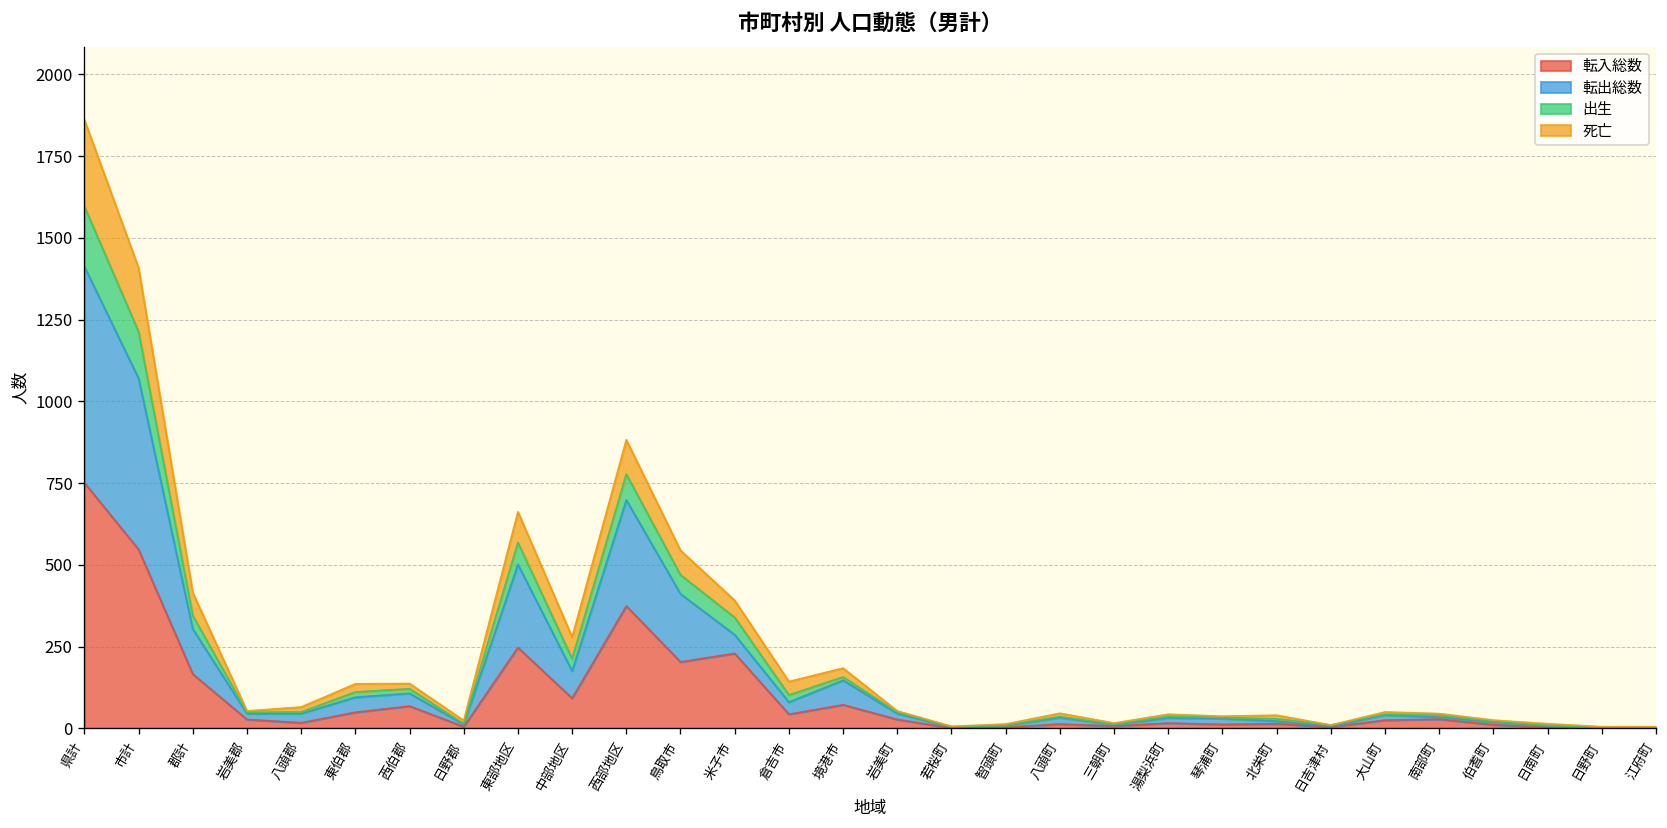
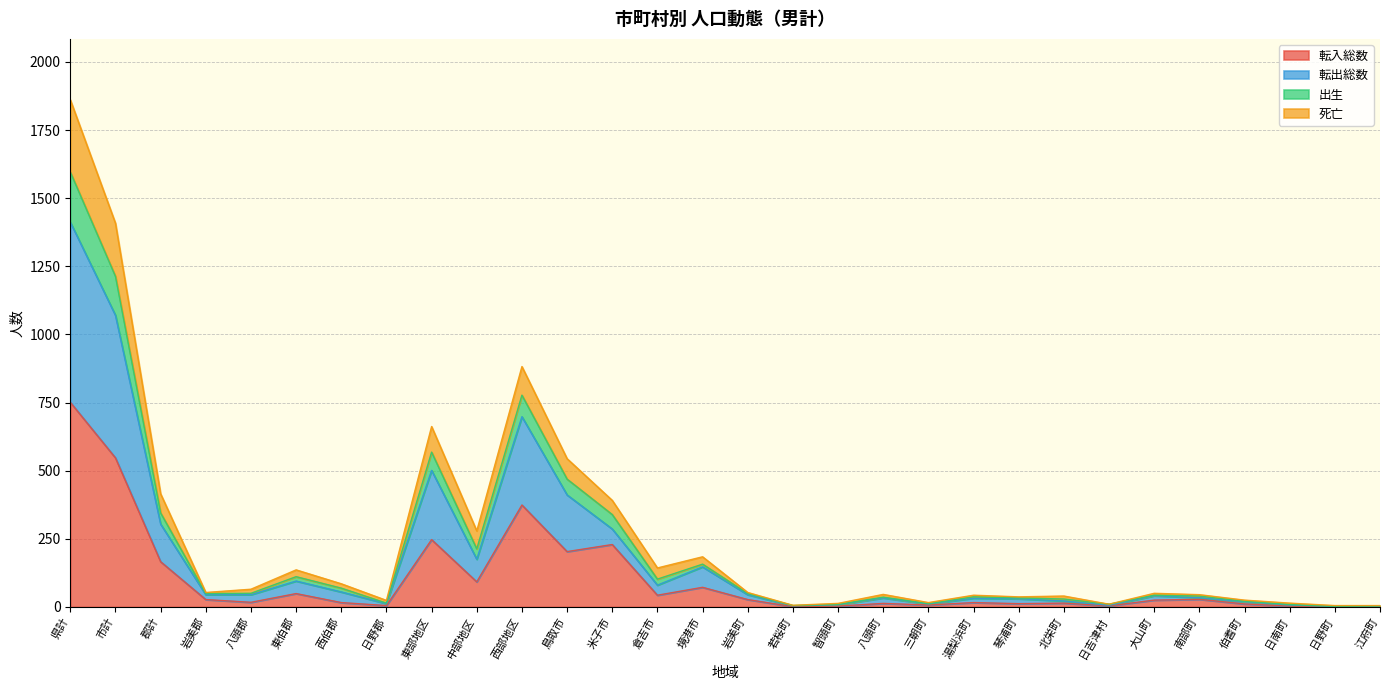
  {
    "転入総数": {
      "県計": 750,
      "市計": 550,
      "郡計": 170,
      "岩美郡": 30,
      "八頭郡": 20,
      "東伯郡": 50,
-     "西伯郡": 70,
+     "西伯郡": 20,
      "東部地区": 250,
      "中部地区": 90,
      "西部地区": 370,
      "鳥取市": 200,
      "米子市": 230,
      "倉吉市": 40,
      "境港市": 70,
      "岩美町": 30,
      "八頭町": 10,
      "湯梨浜町": 20,
      "琴浦町": 10,
      "大山町": 30
    },
    "転出総数": {
      "県計": 660,
      "市計": 520,
      "郡計": 140,
      "東伯郡": 50,
      "西伯郡": 40,
      "東部地区": 250,
      "中部地区": 80,
      "西部地区": 320,
      "鳥取市": 210,
      "米子市": 60,
      "倉吉市": 40,
      "境港市": 80
    },
    "出生": {
      "県計": 180,
      "市計": 140,
      "郡計": 40,
      "東伯郡": 20,
      "西伯郡": 10,
      "東部地区": 70,
      "中部地区": 40,
      "西部地区": 80,
      "鳥取市": 60,
      "米子市": 50,
      "倉吉市": 20,
      "境港市": 10
    },
    "死亡": {
      "県計": 270,
      "市計": 200,
      "郡計": 70,
      "八頭郡": 20,
      "東伯郡": 30,
      "西伯郡": 20,
      "日野郡": 10,
      "東部地区": 90,
      "中部地区": 70,
      "西部地区": 110,
      "鳥取市": 80,
      "米子市": 50,
      "倉吉市": 40,
      "境港市": 30,
      "八頭町": 10,
      "北栄町": 10
    }
  }
